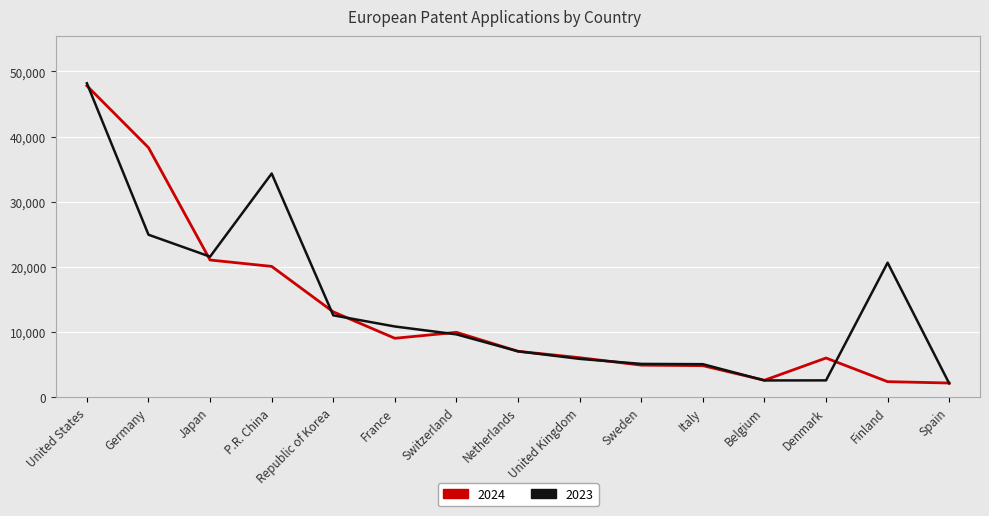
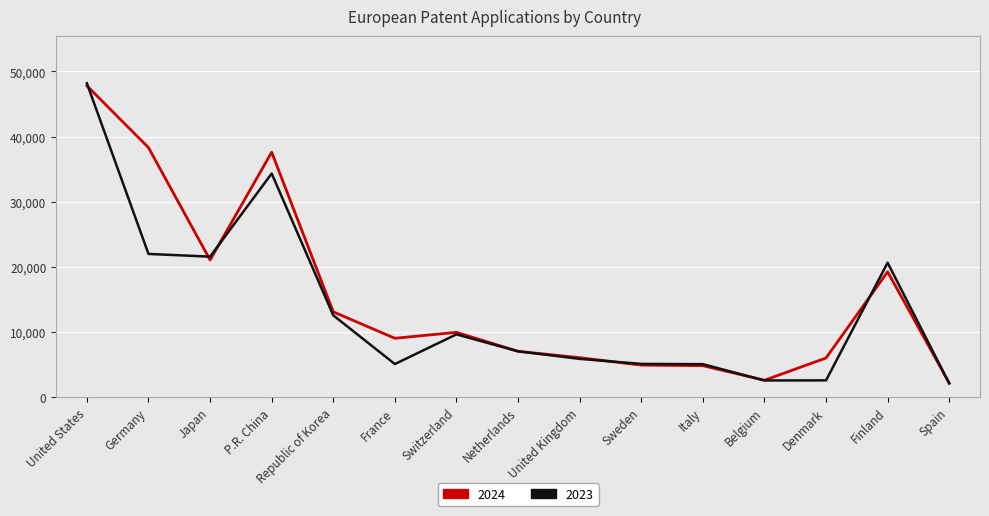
  {
    "2024": {
      "Germany": "38,000",
      "Japan": "21,000",
-     "P.R. China": "20,000",
+     "P.R. China": "38,000",
      "Republic of Korea": "13,000",
      "France": "9,000",
      "Denmark": "6,000",
-     "Finland": "2,000"
+     "Finland": "19,000"
    },
    "2023": {
-     "Germany": "25,000",
+     "Germany": "22,000",
      "Japan": "22,000",
      "P.R. China": "34,000",
      "Republic of Korea": "13,000",
-     "France": "11,000",
+     "France": "5,000",
      "Denmark": "3,000",
      "Finland": "21,000"
    }
  }
